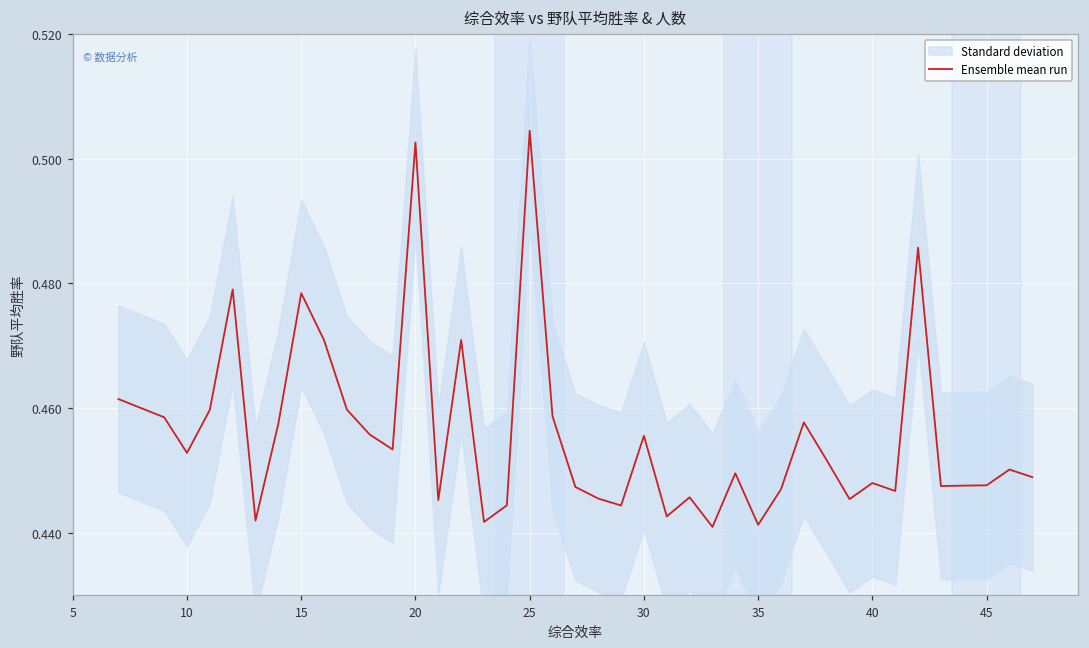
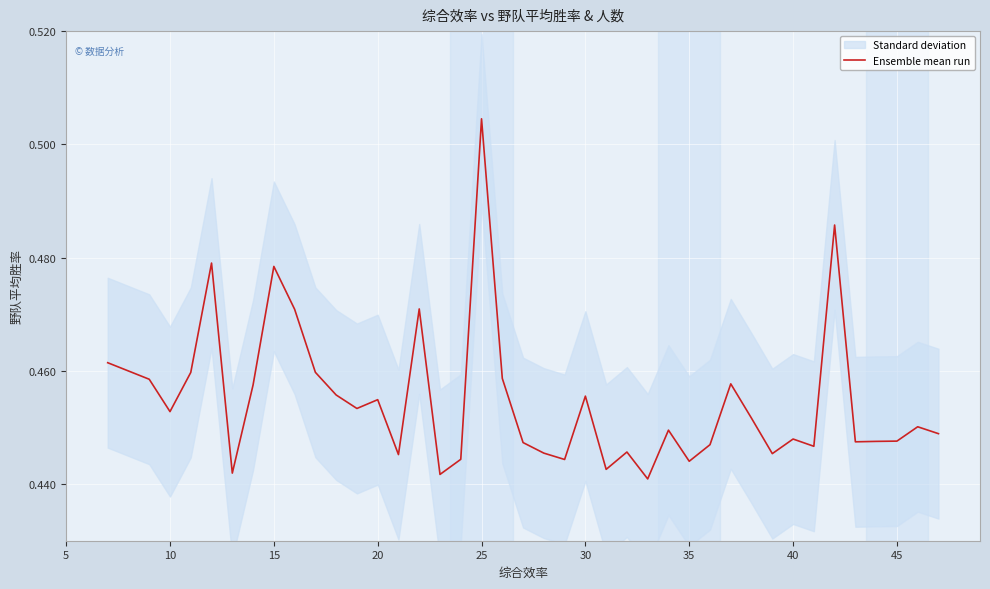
  {
    "Ensemble mean run": {
      "10": 0.453,
      "15": 0.478,
-     "20": 0.503,
+     "20": 0.455,
      "25": 0.505,
      "30": 0.456,
-     "35": 0.441,
+     "35": 0.444,
      "40": 0.448,
      "45": 0.448
    }
  }
